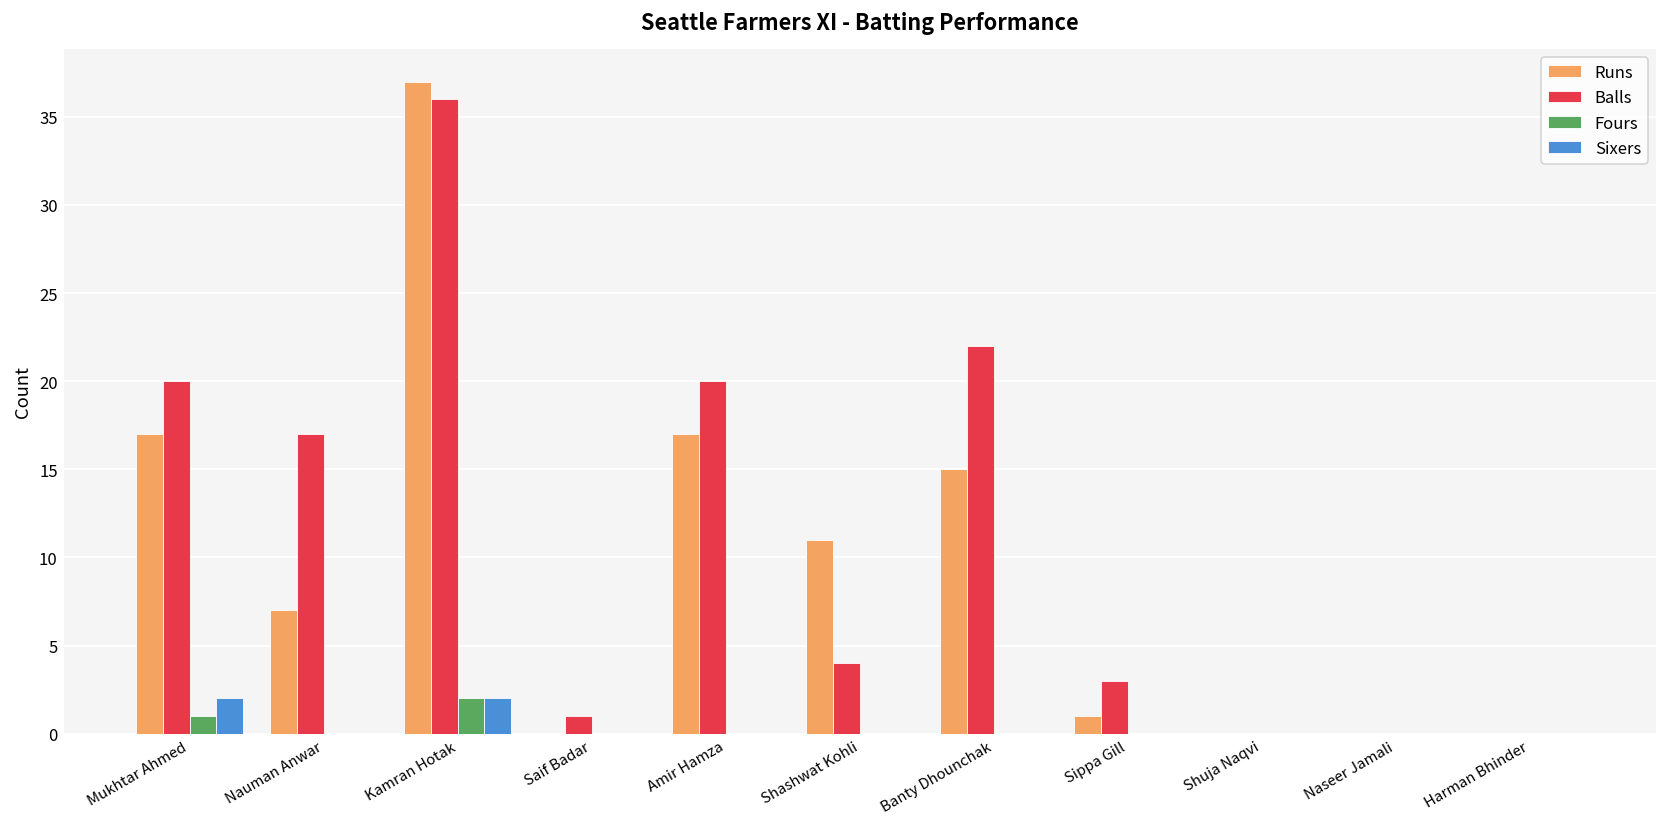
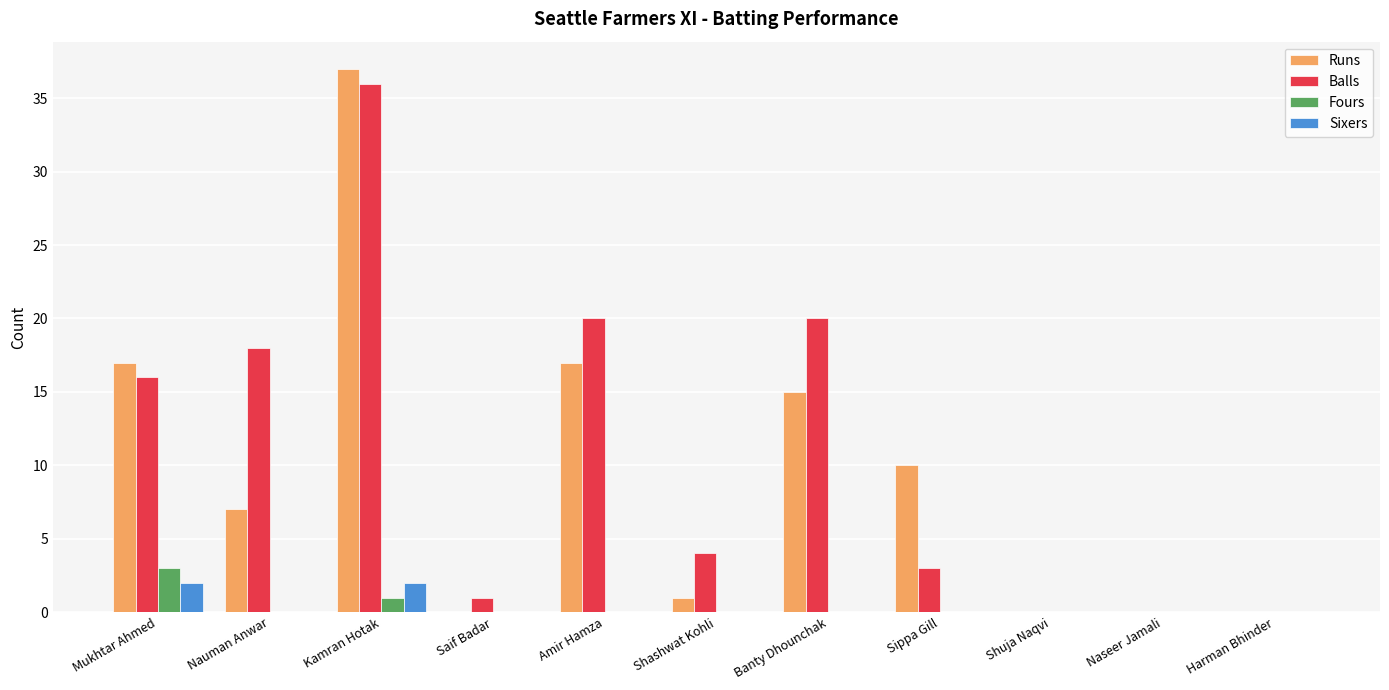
  {
    "Runs": {
      "Mukhtar Ahmed": 17,
      "Nauman Anwar": 7,
      "Kamran Hotak": 37,
      "Saif Badar": 0,
      "Amir Hamza": 17,
-     "Shashwat Kohli": 11,
+     "Shashwat Kohli": 1,
      "Banty Dhounchak": 15,
-     "Sippa Gill": 1,
+     "Sippa Gill": 10,
      "Shuja Naqvi": 0,
      "Naseer Jamali": 0,
      "Harman Bhinder": 0
    },
    "Balls": {
-     "Mukhtar Ahmed": 20,
-     "Nauman Anwar": 17,
+     "Mukhtar Ahmed": 16,
+     "Nauman Anwar": 18,
      "Kamran Hotak": 36,
      "Saif Badar": 1,
      "Amir Hamza": 20,
      "Shashwat Kohli": 4,
-     "Banty Dhounchak": 22,
+     "Banty Dhounchak": 20,
      "Sippa Gill": 3,
      "Shuja Naqvi": 0,
      "Naseer Jamali": 0,
      "Harman Bhinder": 0
    },
    "Fours": {
-     "Mukhtar Ahmed": 1,
+     "Mukhtar Ahmed": 3,
      "Nauman Anwar": 0,
-     "Kamran Hotak": 2,
+     "Kamran Hotak": 1,
      "Saif Badar": 0,
      "Amir Hamza": 0,
      "Shashwat Kohli": 0,
      "Banty Dhounchak": 0,
      "Sippa Gill": 0,
      "Shuja Naqvi": 0,
      "Naseer Jamali": 0,
      "Harman Bhinder": 0
    },
    "Sixers": {
      "Mukhtar Ahmed": 2,
      "Nauman Anwar": 0,
      "Kamran Hotak": 2,
      "Saif Badar": 0,
      "Amir Hamza": 0,
      "Shashwat Kohli": 0,
      "Banty Dhounchak": 0,
      "Sippa Gill": 0,
      "Shuja Naqvi": 0,
      "Naseer Jamali": 0,
      "Harman Bhinder": 0
    }
  }
